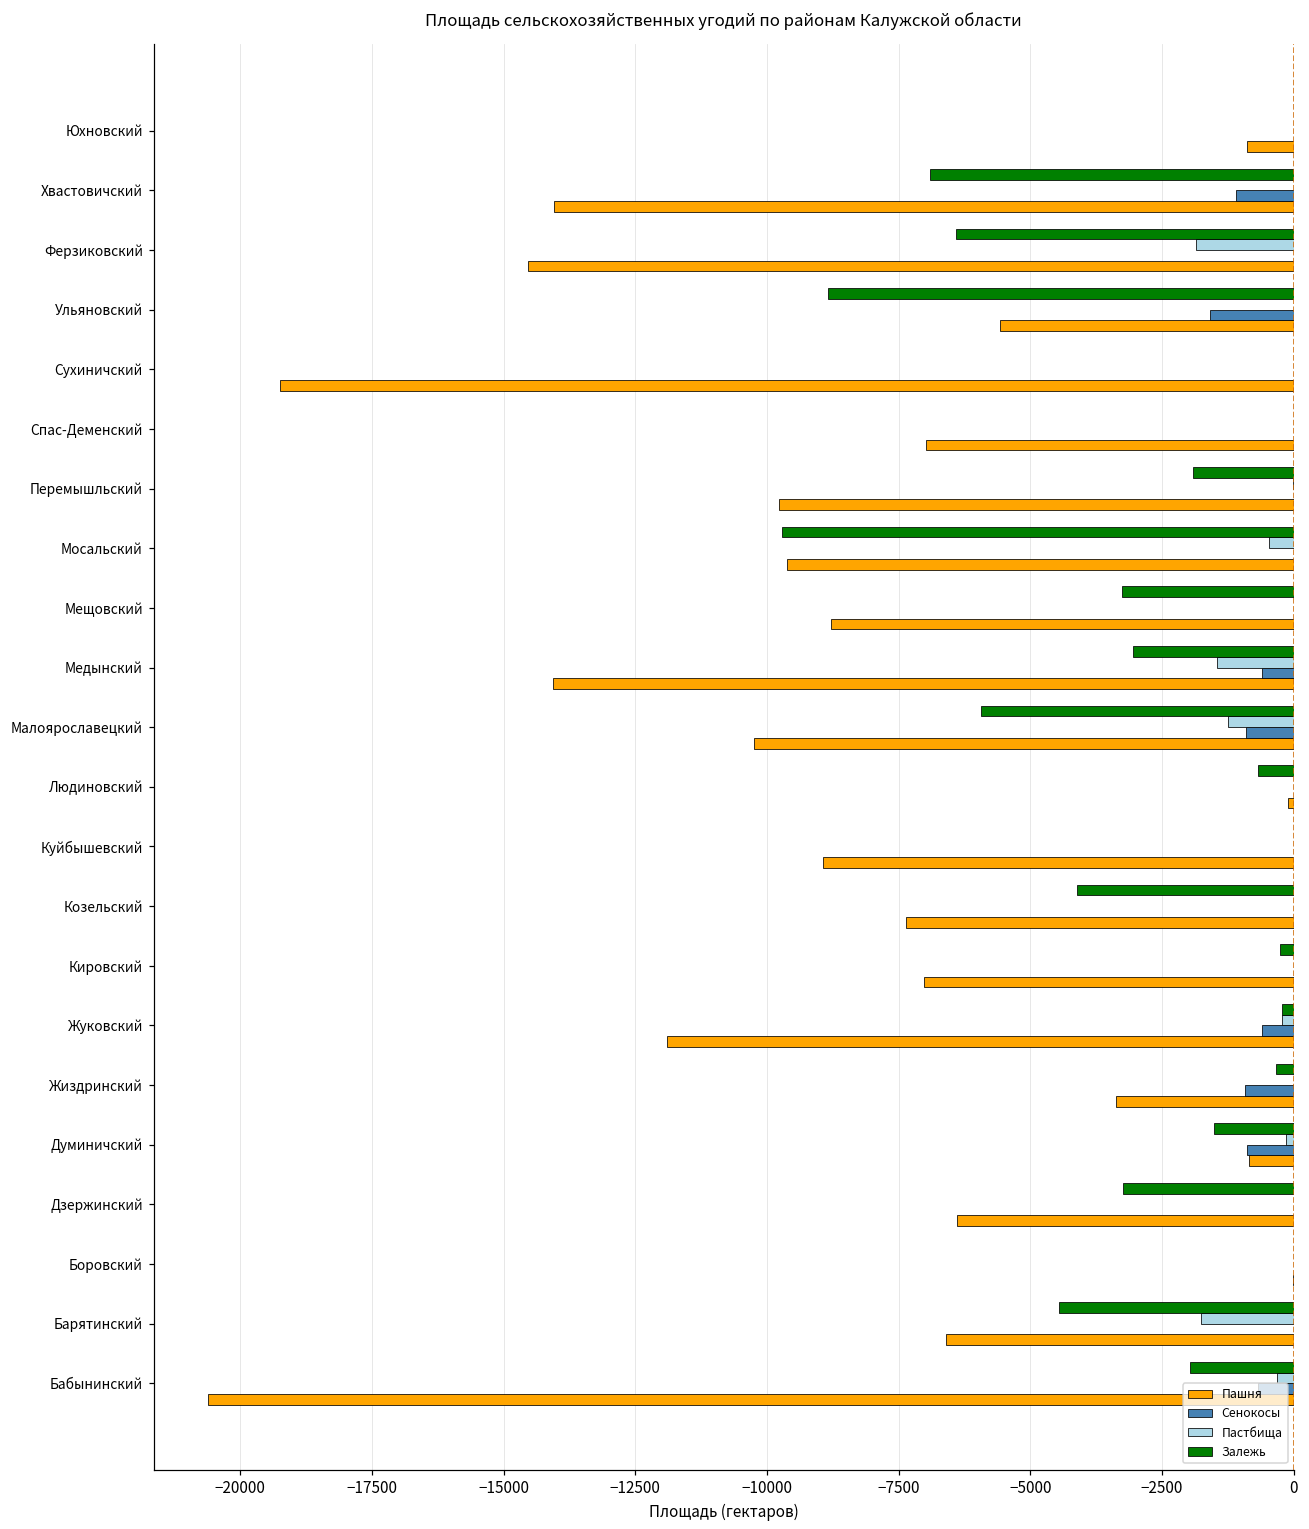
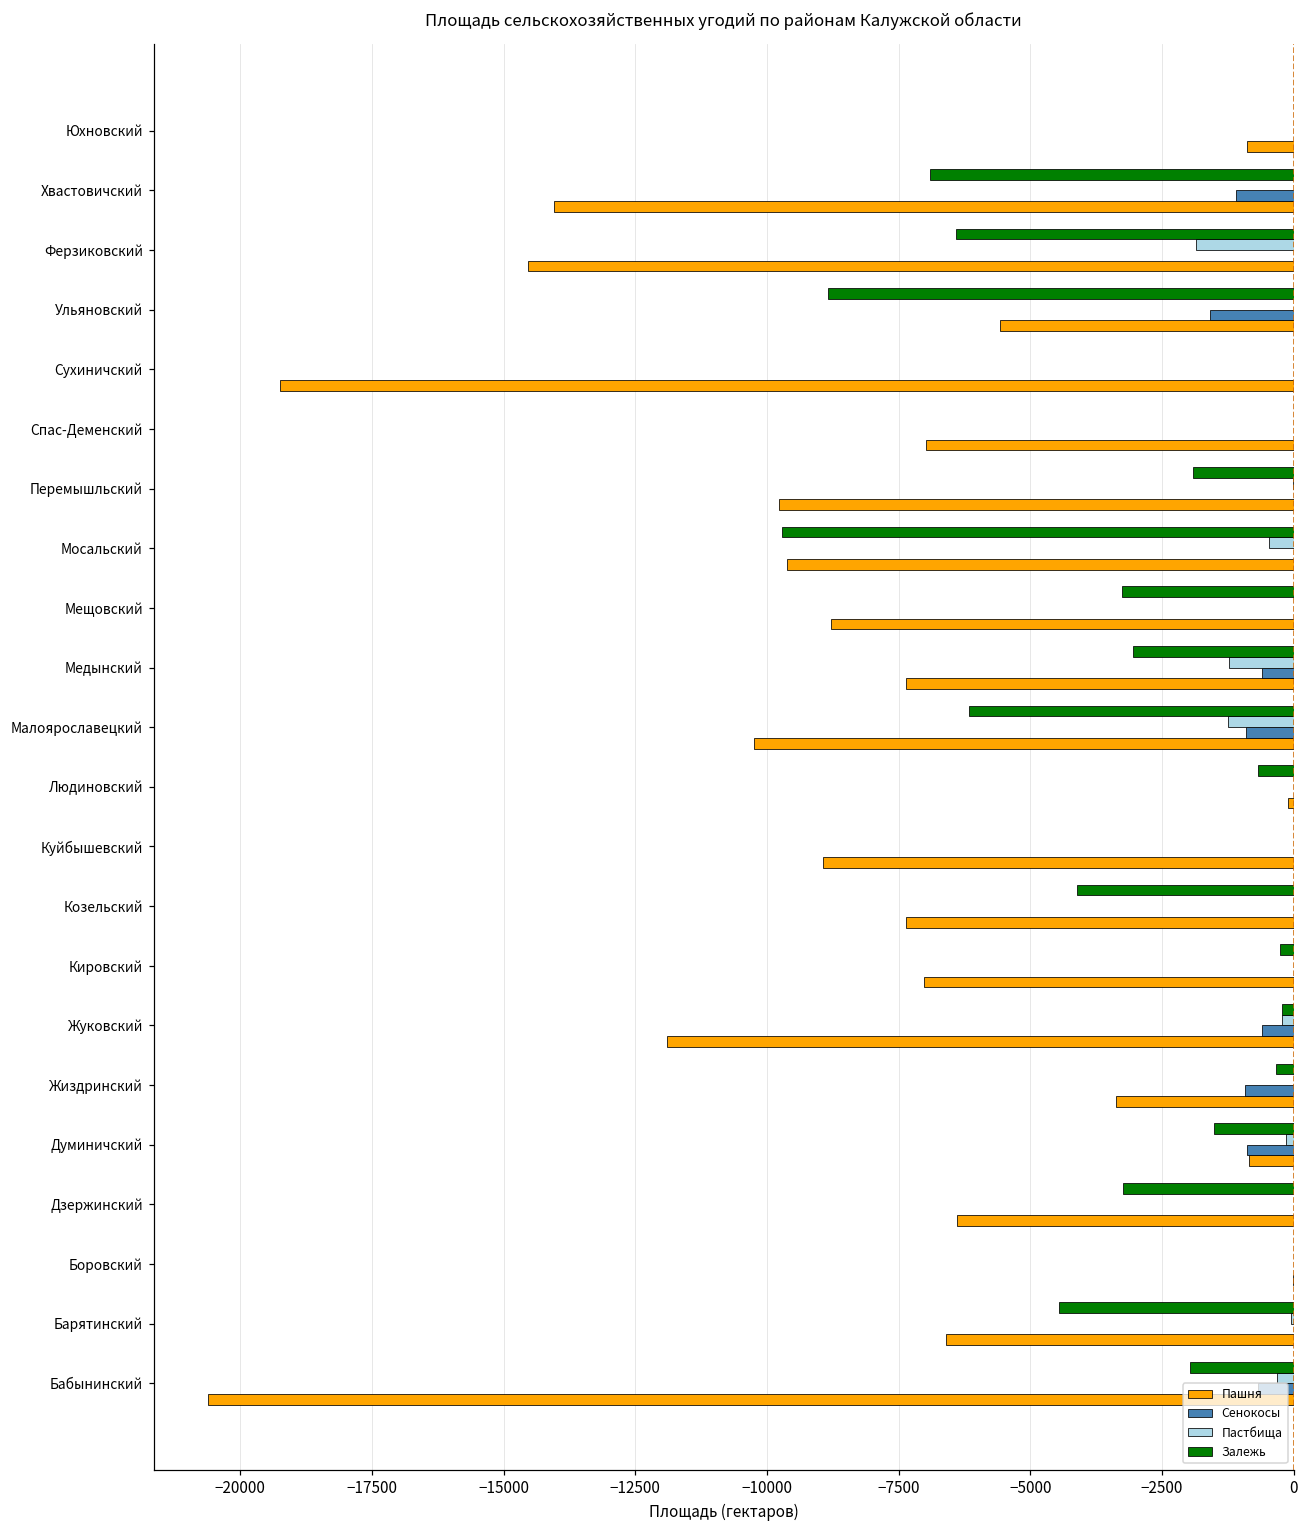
  {
    "Пашня": {
      "Юхновский": -900,
      "Хвастовичский": -14000,
      "Ферзиковский": -14500,
      "Ульяновский": -5600,
      "Сухиничский": -19200,
      "Спас-Деменский": -7000,
      "Перемышльский": -9800,
      "Мосальский": -9600,
      "Мещовский": -8800,
-     "Медынский": -14100,
+     "Медынский": -7400,
      "Малоярославецкий": -10200,
      "Людиновский": -100,
      "Куйбышевский": -8900,
      "Козельский": -7400,
      "Кировский": -7000,
      "Жуковский": -11900,
      "Жиздринский": -3400,
      "Думиничский": -900,
      "Дзержинский": -6400,
      "Барятинский": -6600,
      "Бабынинский": -20600
    },
    "Сенокосы": {
      "Юхновский": 0,
      "Хвастовичский": -1100,
      "Ферзиковский": 0,
      "Ульяновский": -1600,
      "Сухиничский": 0,
      "Спас-Деменский": 0,
      "Мосальский": 0,
      "Мещовский": 0,
      "Медынский": -600,
      "Малоярославецкий": -900,
      "Людиновский": 0,
      "Куйбышевский": 0,
      "Козельский": 0,
      "Кировский": 0,
      "Жуковский": -600,
      "Жиздринский": -900,
      "Думиничский": -900,
      "Дзержинский": 0,
      "Боровский": 0,
      "Барятинский": 0,
      "Бабынинский": -700
    },
    "Пастбища": {
      "Юхновский": 0,
      "Хвастовичский": 0,
      "Ферзиковский": -1900,
      "Ульяновский": 0,
      "Сухиничский": 0,
      "Спас-Деменский": 0,
      "Мосальский": -500,
      "Мещовский": 0,
-     "Медынский": -1500,
+     "Медынский": -1200,
      "Малоярославецкий": -1200,
      "Людиновский": 0,
      "Куйбышевский": 0,
      "Козельский": 0,
      "Кировский": 0,
      "Жуковский": -200,
      "Жиздринский": 0,
      "Думиничский": -200,
      "Дзержинский": 0,
      "Боровский": 0,
-     "Барятинский": -1800,
+     "Барятинский": -100,
      "Бабынинский": -300
    },
    "Залежь": {
      "Юхновский": 0,
      "Хвастовичский": -6900,
      "Ферзиковский": -6400,
      "Ульяновский": -8800,
      "Сухиничский": 0,
      "Спас-Деменский": 0,
      "Перемышльский": -1900,
      "Мосальский": -9700,
      "Мещовский": -3300,
      "Медынский": -3000,
-     "Малоярославецкий": -5900,
+     "Малоярославецкий": -6200,
      "Людиновский": -700,
      "Куйбышевский": 0,
      "Козельский": -4100,
      "Кировский": -300,
      "Жуковский": -200,
      "Жиздринский": -300,
      "Думиничский": -1500,
      "Дзержинский": -3200,
      "Боровский": 0,
      "Барятинский": -4400,
      "Бабынинский": -2000
    }
  }
